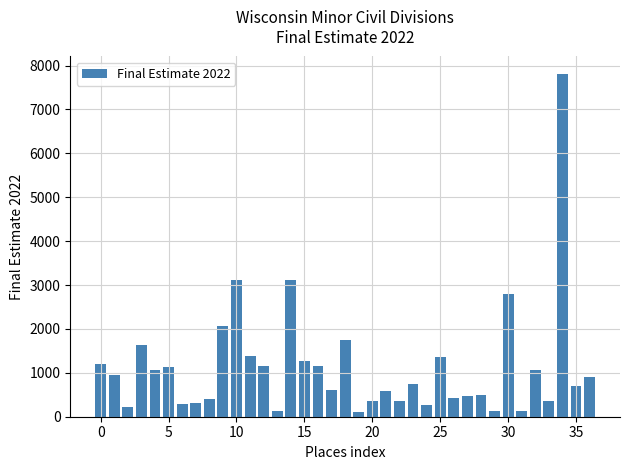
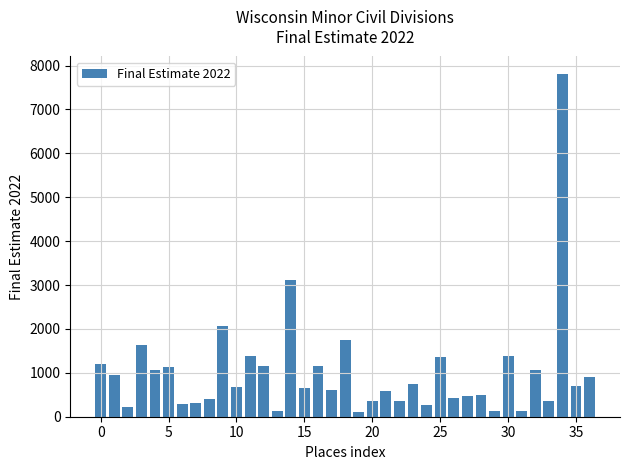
  {
    "0": 1200,
    "5": 1100,
-   "10": 3100,
-   "15": 1300,
+   "10": 700,
+   "15": 700,
    "20": 400,
    "25": 1400,
-   "30": 2800,
+   "30": 1400,
    "35": 700
  }
